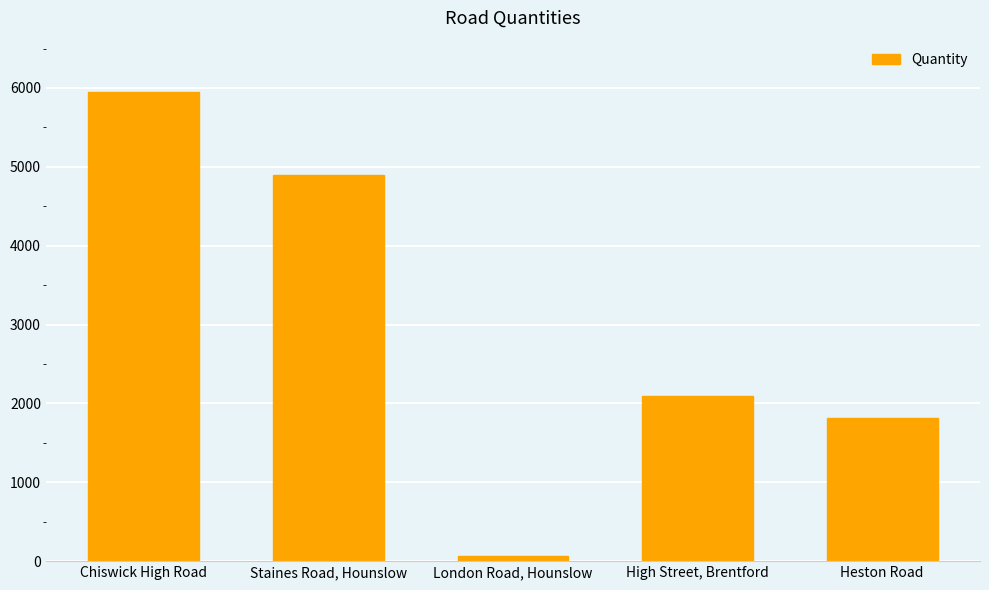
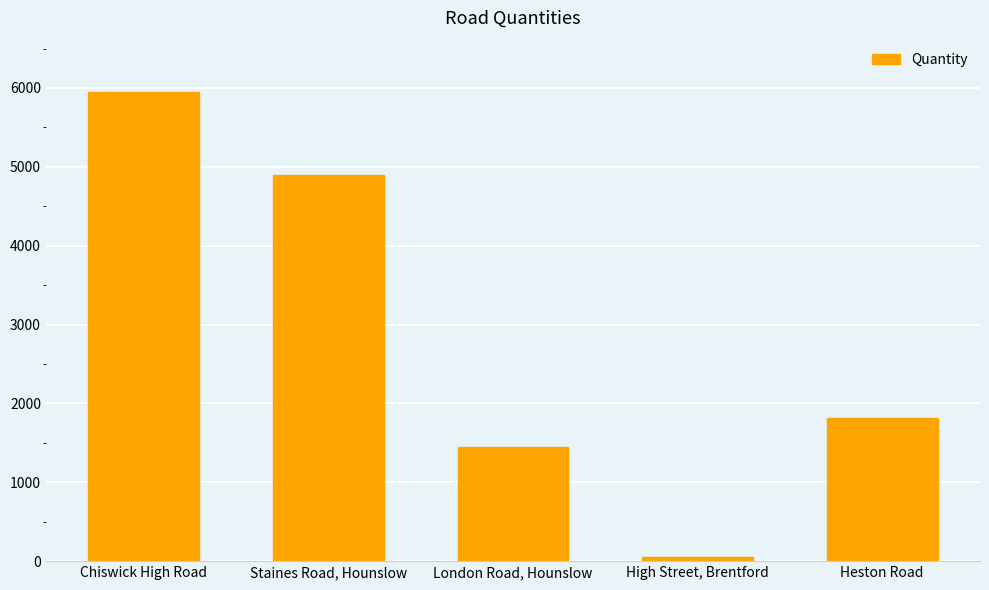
  {
    "Chiswick High Road": 6000,
    "Staines Road, Hounslow": 4900,
-   "London Road, Hounslow": 100,
-   "High Street, Brentford": 2100,
+   "London Road, Hounslow": 1500,
+   "High Street, Brentford": 0,
    "Heston Road": 1800
  }
